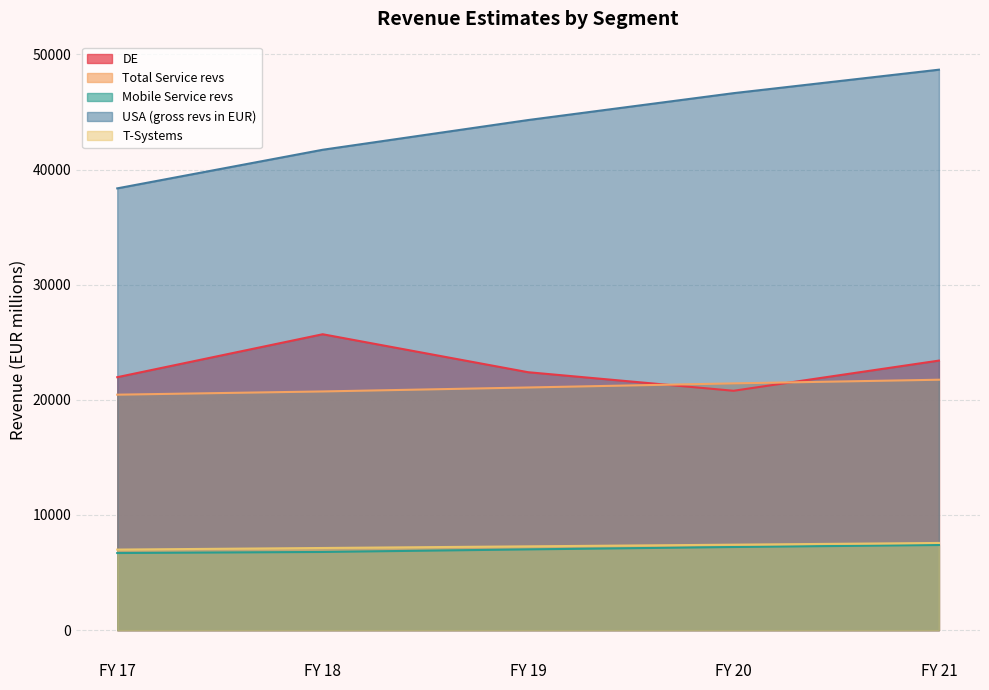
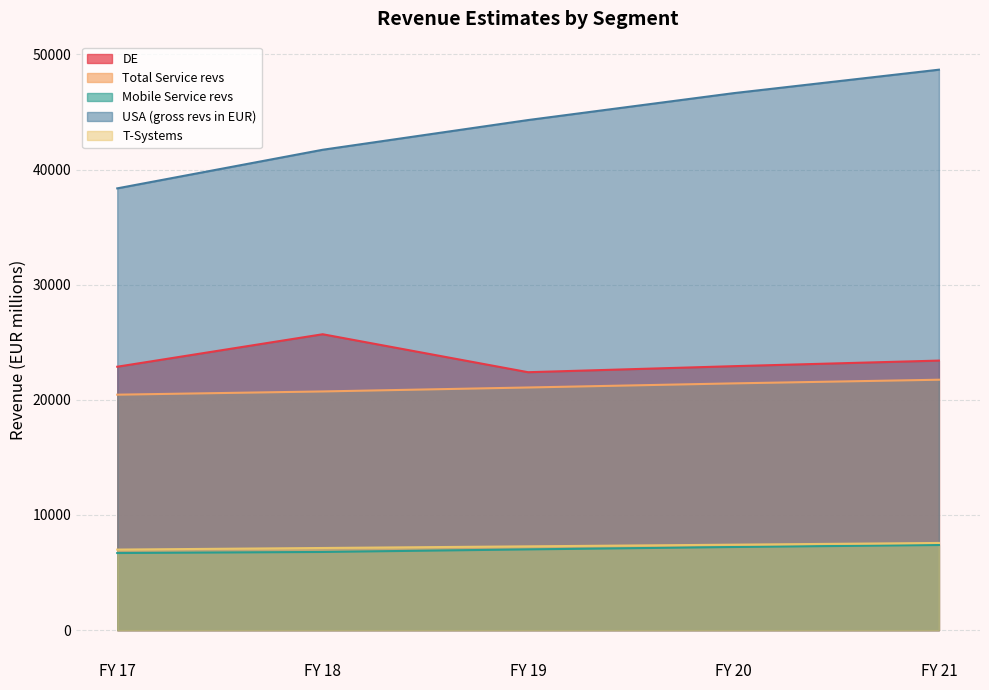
  {
    "DE": {
-     "FY 17": 22000,
+     "FY 17": 22900,
      "FY 18": 25700,
      "FY 19": 22400,
-     "FY 20": 20800,
+     "FY 20": 22900,
      "FY 21": 23400
    }
  }
